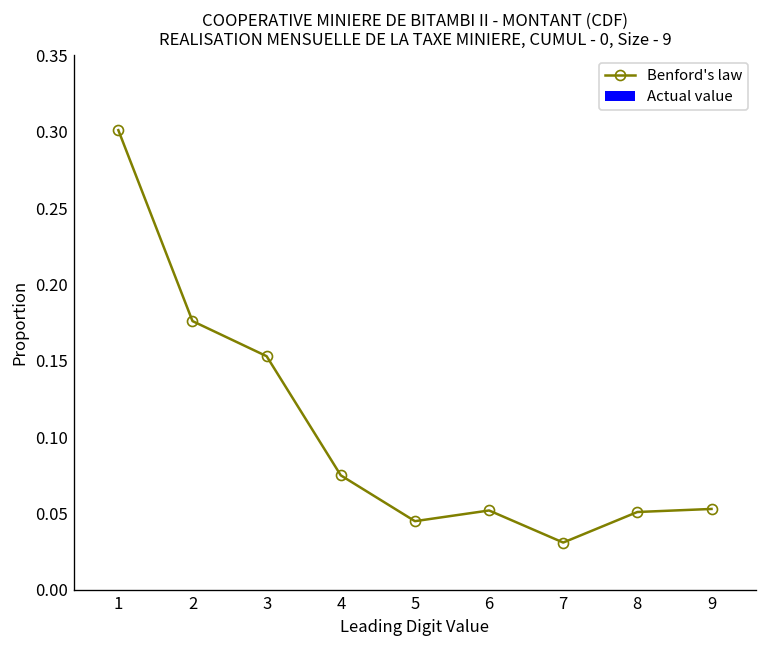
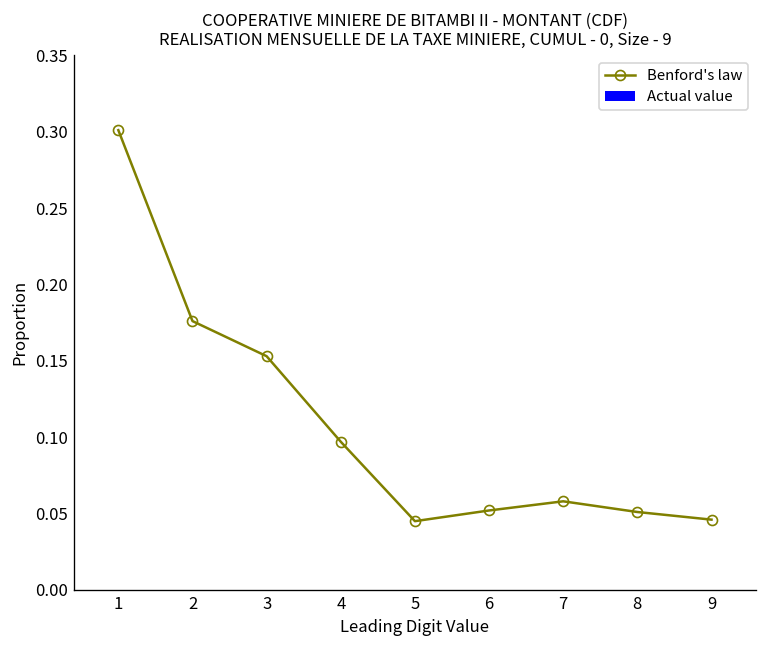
  {
    "Benford's law": {
      "1": 0.301,
      "2": 0.176,
      "3": 0.153,
-     "4": 0.075,
+     "4": 0.097,
      "5": 0.045,
      "6": 0.052,
-     "7": 0.031,
+     "7": 0.058,
      "8": 0.051,
-     "9": 0.053
+     "9": 0.046
    },
    "Actual value": {
      "1": 0.000,
      "2": 0.000,
      "3": 0.000,
      "4": 0.000,
      "5": 0.000,
      "6": 0.000,
      "7": 0.000,
      "8": 0.000,
      "9": 0.000
    }
  }
